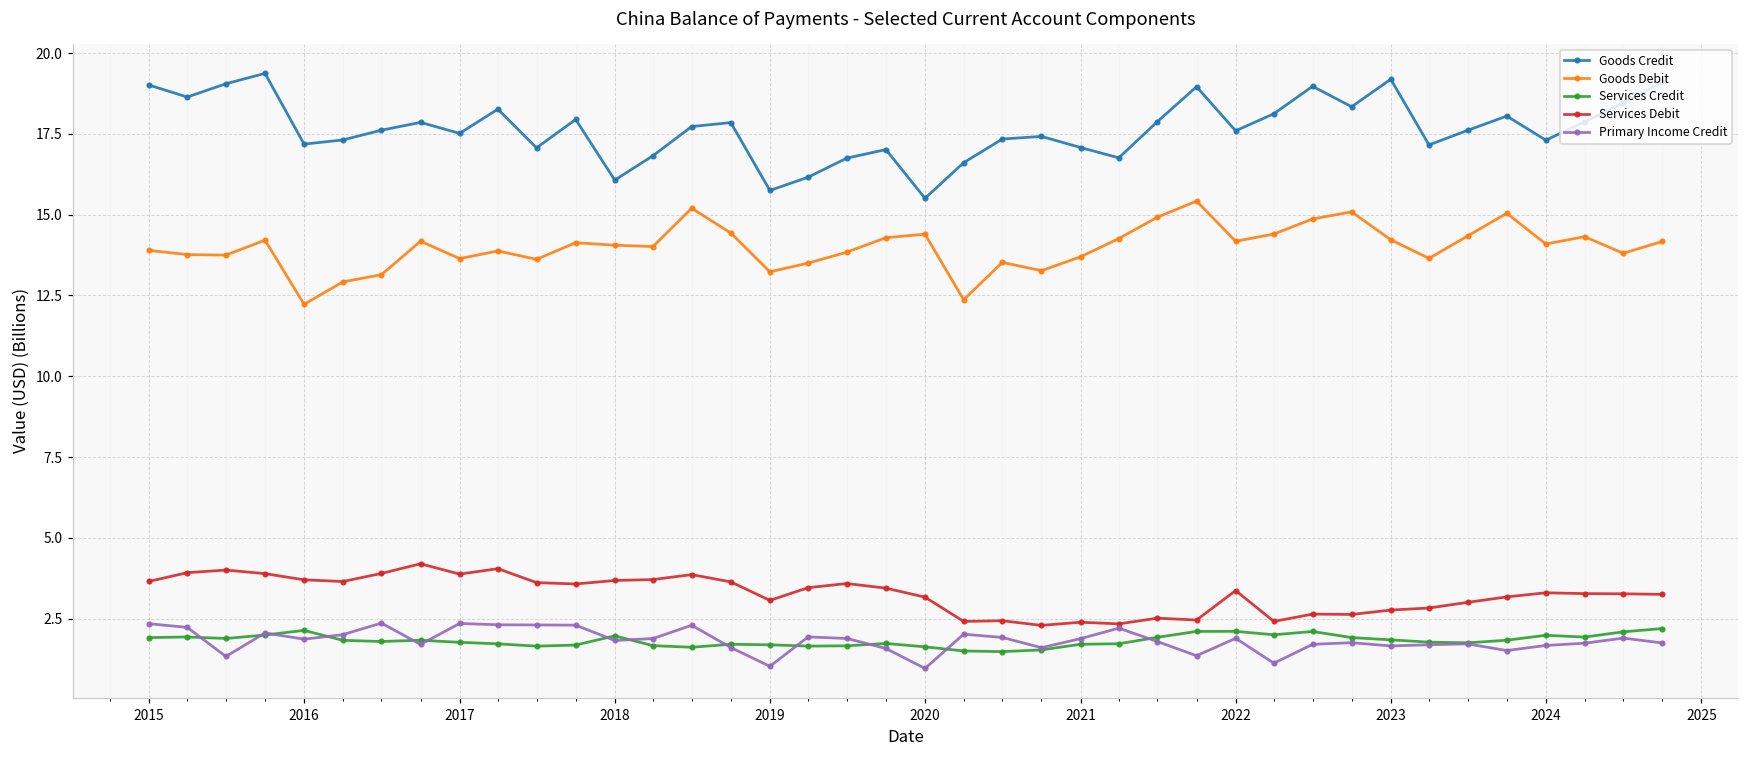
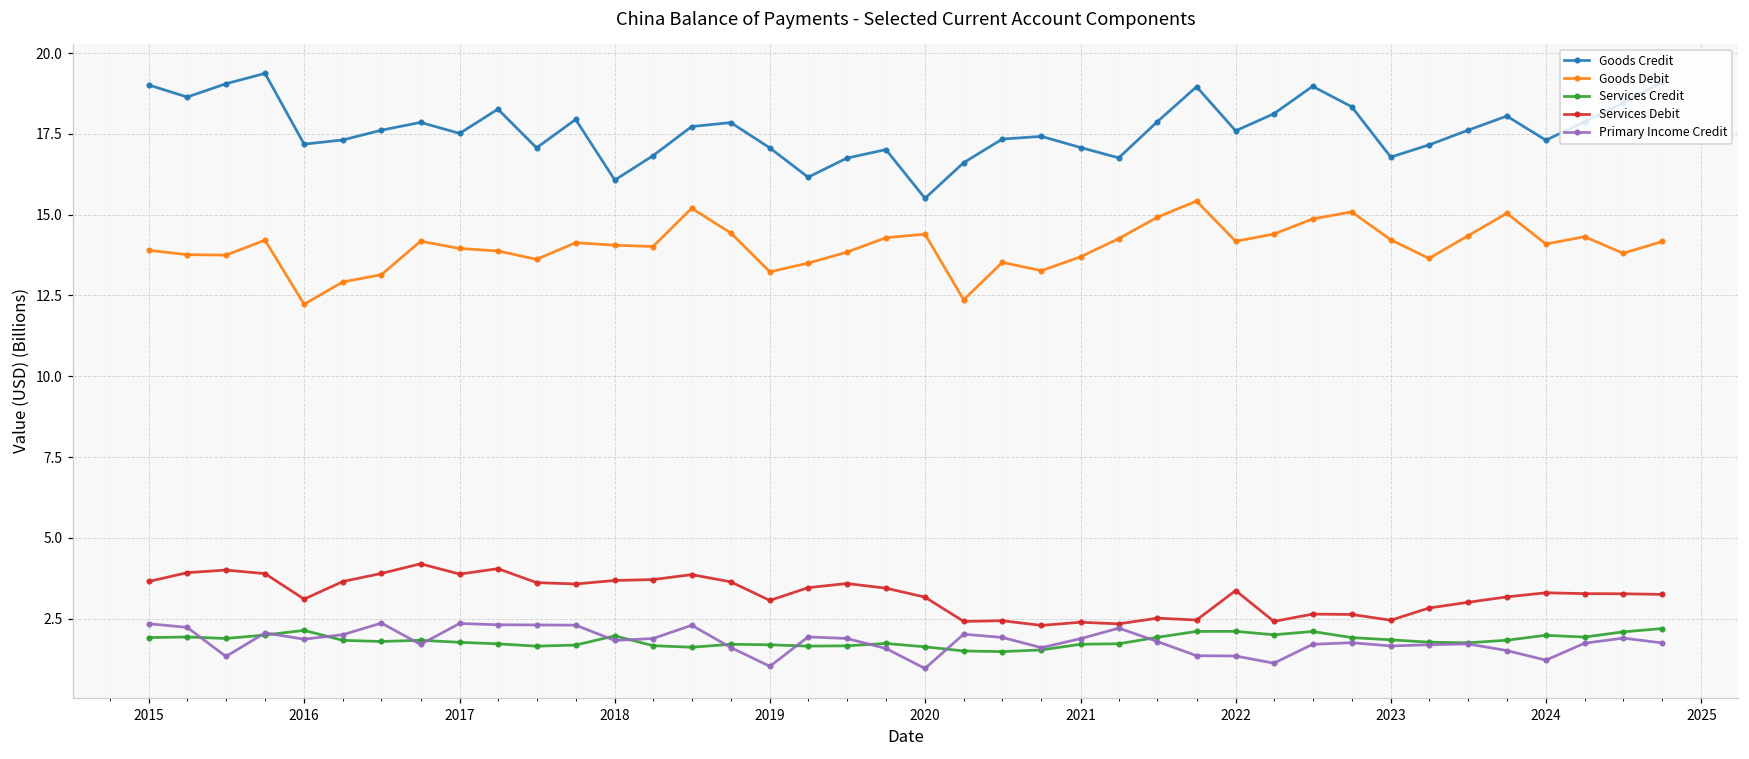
  {
    "Goods Credit": {
      "2015": 19.0,
      "2016": 17.2,
      "2017": 17.5,
      "2018": 16.1,
-     "2019": 15.7,
+     "2019": 17.1,
      "2020": 15.5,
      "2021": 17.1,
      "2022": 17.6,
-     "2023": 19.2,
+     "2023": 16.8,
      "2024": 17.3
    },
    "Goods Debit": {
      "2015": 13.9,
      "2016": 12.2,
-     "2017": 13.6,
+     "2017": 14.0,
      "2018": 14.1,
      "2019": 13.2,
      "2020": 14.4,
      "2021": 13.7,
      "2022": 14.2,
      "2023": 14.2,
      "2024": 14.1
    },
    "Services Credit": {
      "2015": 1.9,
      "2016": 2.1,
      "2017": 1.8,
      "2018": 2.0,
      "2019": 1.7,
      "2020": 1.6,
      "2021": 1.7,
      "2022": 2.1,
      "2023": 1.8,
      "2024": 2.0
    },
    "Services Debit": {
      "2015": 3.7,
-     "2016": 3.7,
+     "2016": 3.1,
      "2017": 3.9,
      "2018": 3.7,
      "2019": 3.1,
      "2020": 3.2,
      "2021": 2.4,
      "2022": 3.4,
-     "2023": 2.8,
+     "2023": 2.4,
      "2024": 3.3
    },
    "Primary Income Credit": {
      "2015": 2.3,
      "2016": 1.9,
      "2017": 2.3,
      "2018": 1.8,
      "2019": 1.0,
      "2020": 1.0,
      "2021": 1.9,
-     "2022": 1.9,
+     "2022": 1.3,
      "2023": 1.7,
-     "2024": 1.7
+     "2024": 1.2
    }
  }
